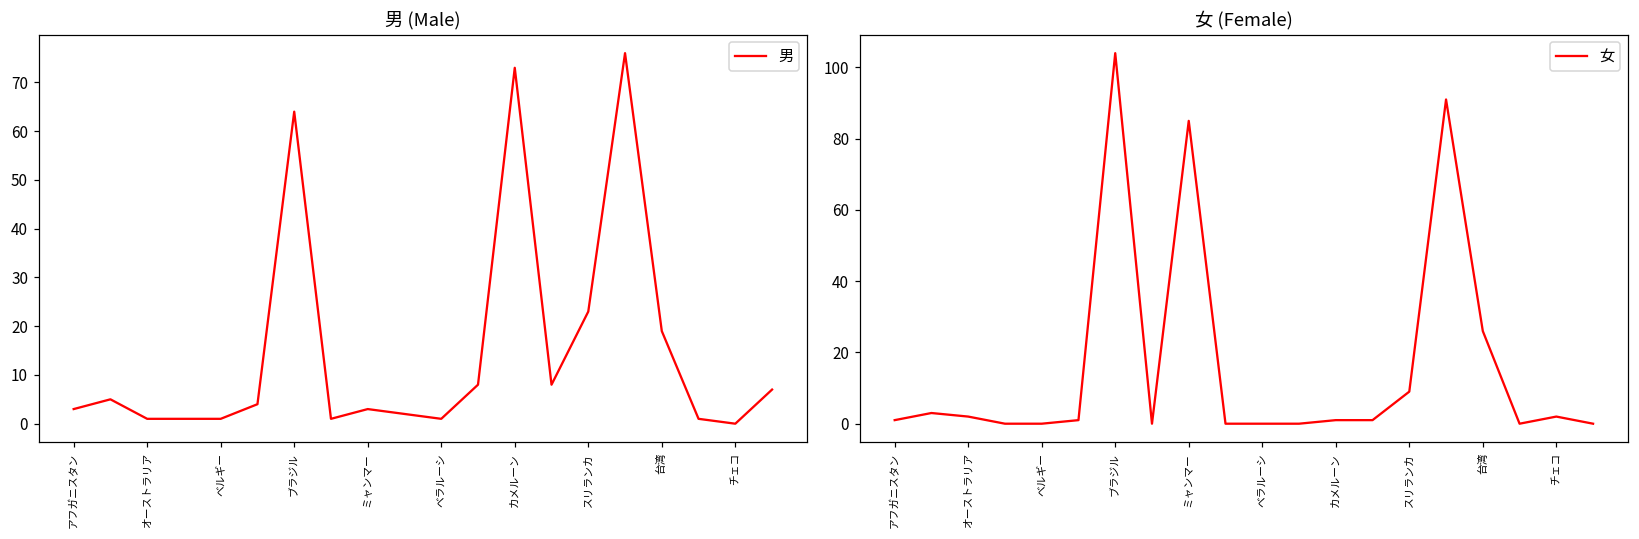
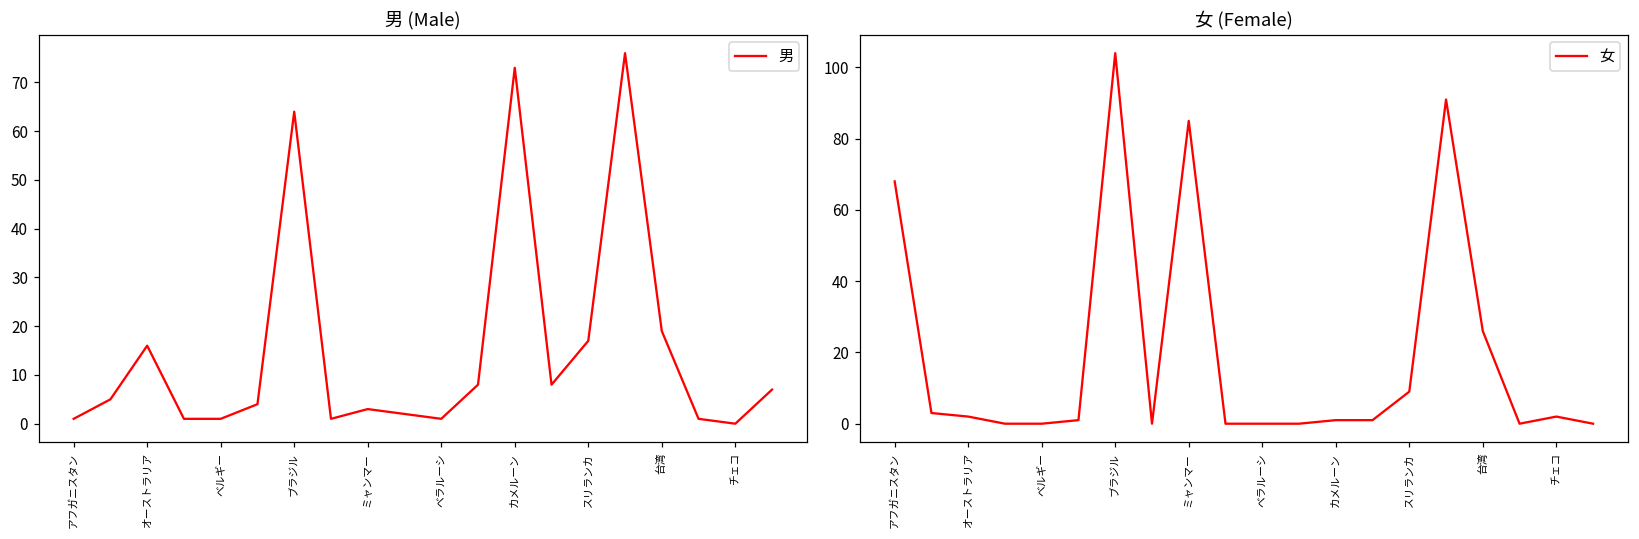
  {
    "男 (Male)": {
-     "アフガニスタン": 3,
-     "オーストラリア": 1,
+     "アフガニスタン": 1,
+     "オーストラリア": 16,
      "ベルギー": 1,
      "ブラジル": 64,
      "ミャンマー": 3,
      "ベラルーシ": 1,
      "カメルーン": 73,
-     "スリランカ": 23,
+     "スリランカ": 17,
      "台湾": 19,
      "チェコ": 0
    },
    "女 (Female)": {
-     "アフガニスタン": 1,
+     "アフガニスタン": 68,
      "オーストラリア": 2,
      "ベルギー": 0,
      "ブラジル": 104,
      "ミャンマー": 85,
      "ベラルーシ": 0,
      "カメルーン": 1,
      "スリランカ": 9,
      "台湾": 26,
      "チェコ": 2
    }
  }
